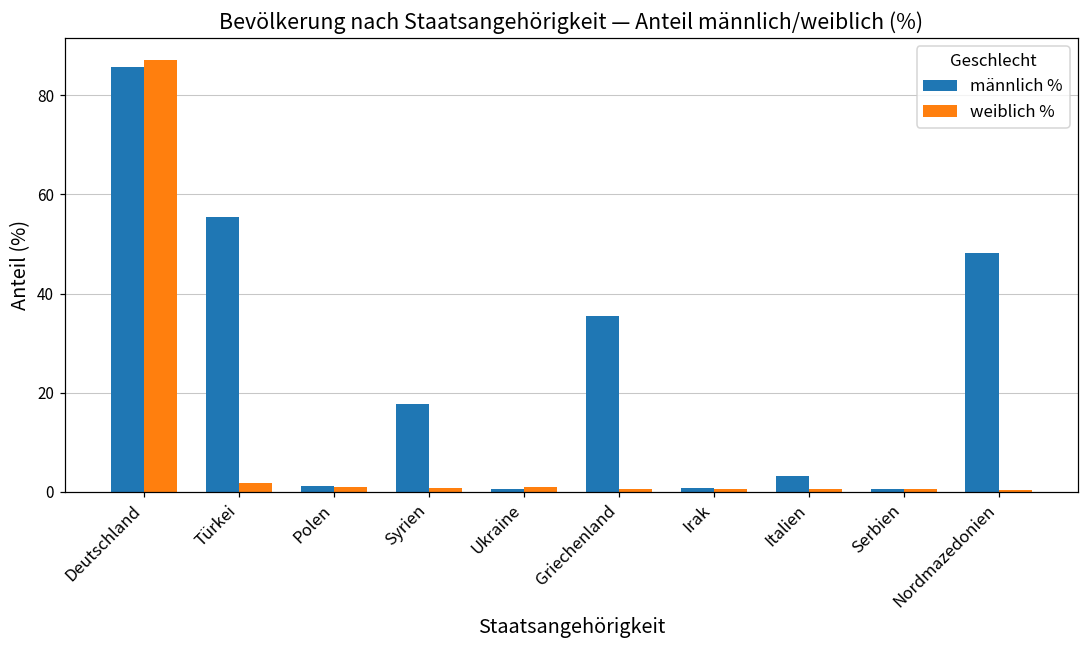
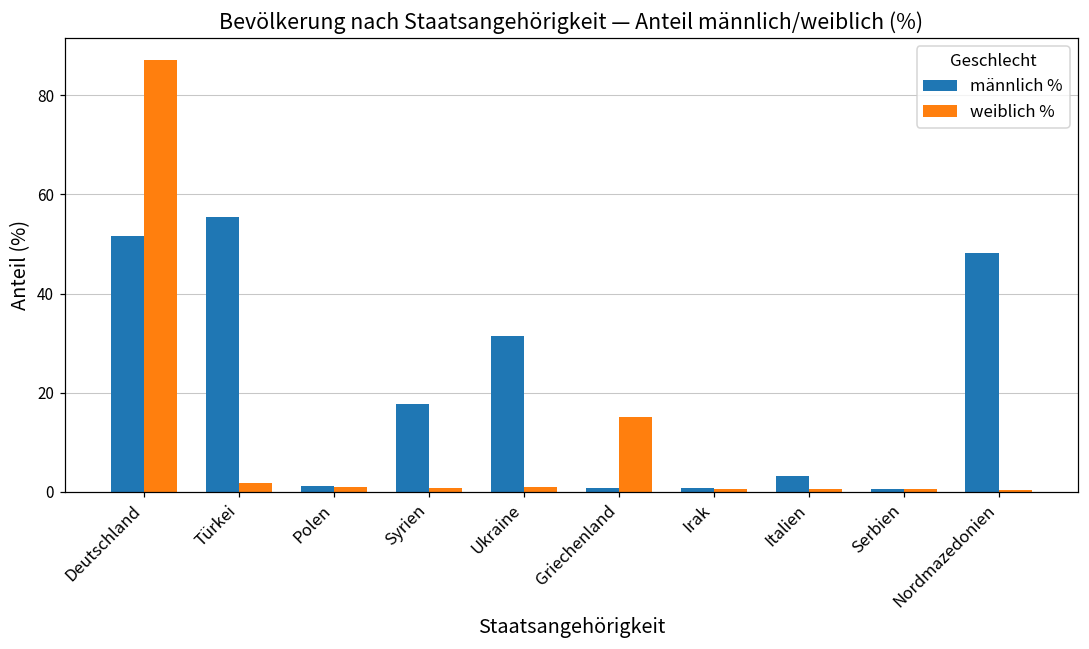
  {
    "männlich %": {
-     "Deutschland": 86,
+     "Deutschland": 52,
      "Türkei": 55,
      "Polen": 1,
      "Syrien": 18,
-     "Ukraine": 1,
-     "Griechenland": 35,
+     "Ukraine": 31,
+     "Griechenland": 1,
      "Irak": 1,
      "Italien": 3,
      "Nordmazedonien": 48
    },
    "weiblich %": {
      "Deutschland": 87,
      "Türkei": 2,
      "Polen": 1,
      "Syrien": 1,
      "Ukraine": 1,
-     "Griechenland": 1
+     "Griechenland": 15
    }
  }
